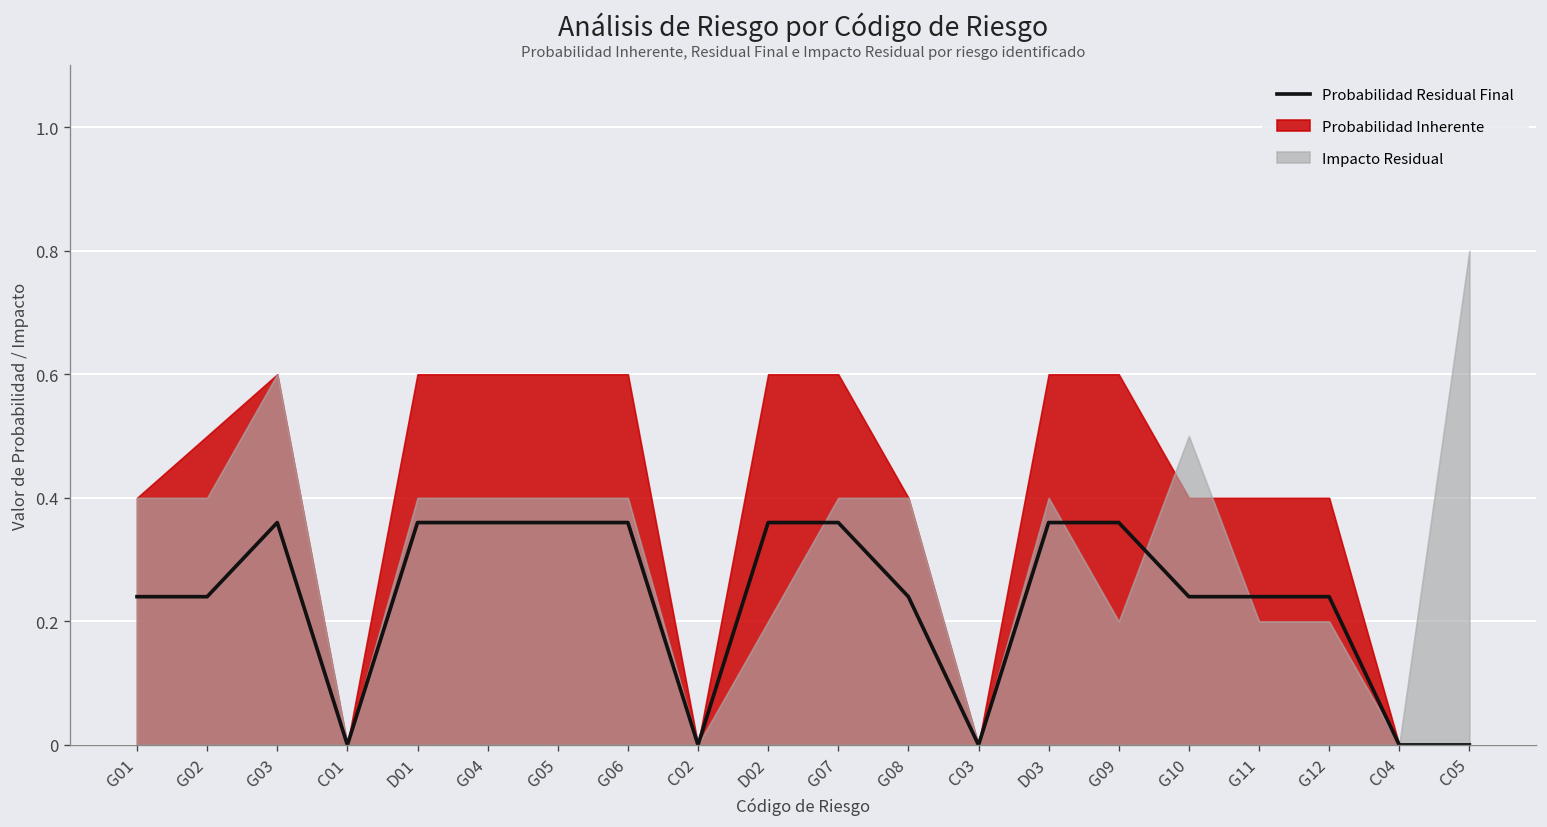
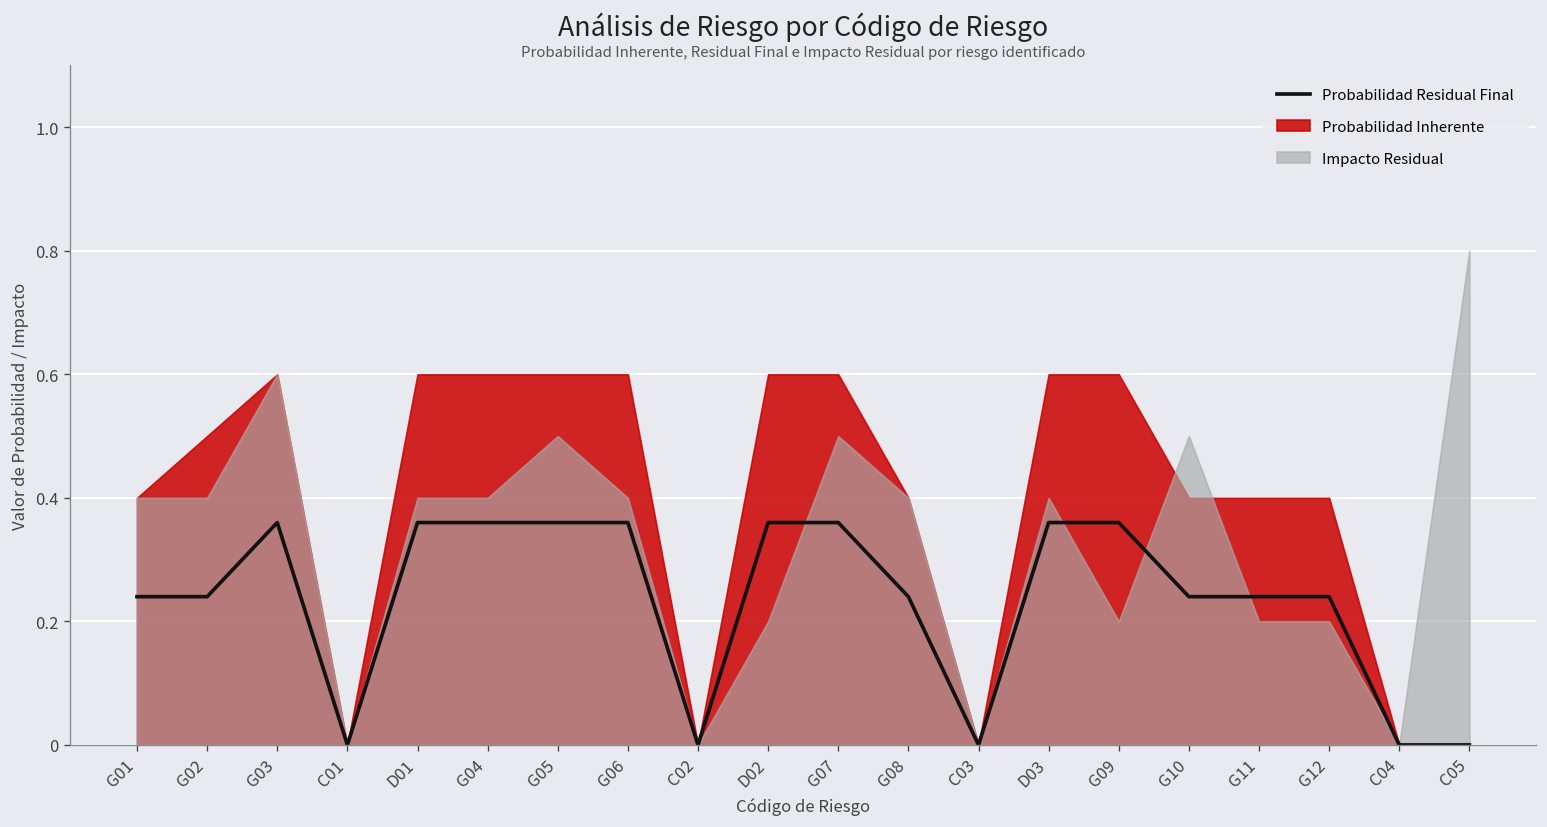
  {
    "Probabilidad Residual Final": {
      "G01": 0.24,
      "G02": 0.24,
      "G03": 0.36,
      "D01": 0.36,
      "G04": 0.36,
      "G05": 0.36,
      "G06": 0.36,
      "D02": 0.36,
      "G07": 0.36,
      "G08": 0.24,
      "D03": 0.36,
      "G09": 0.36,
      "G10": 0.24,
      "G11": 0.24,
      "G12": 0.24
    },
    "Probabilidad Inherente": {
      "G02": 0.5,
      "D01": 0.6,
      "G04": 0.6,
      "G05": 0.6,
      "G06": 0.6,
      "D02": 0.6,
      "G07": 0.6,
      "D03": 0.6,
      "G09": 0.6,
      "G10": 0.4,
      "G11": 0.4,
      "G12": 0.4
    },
    "Impacto Residual": {
      "G02": 0.4,
      "D01": 0.4,
      "G04": 0.4,
-     "G05": 0.4,
+     "G05": 0.5,
      "G06": 0.4,
      "D02": 0.2,
-     "G07": 0.4,
+     "G07": 0.5,
      "D03": 0.4,
      "G09": 0.2,
      "G10": 0.5,
      "G11": 0.2,
      "G12": 0.2,
      "C05": 0.8
    }
  }
